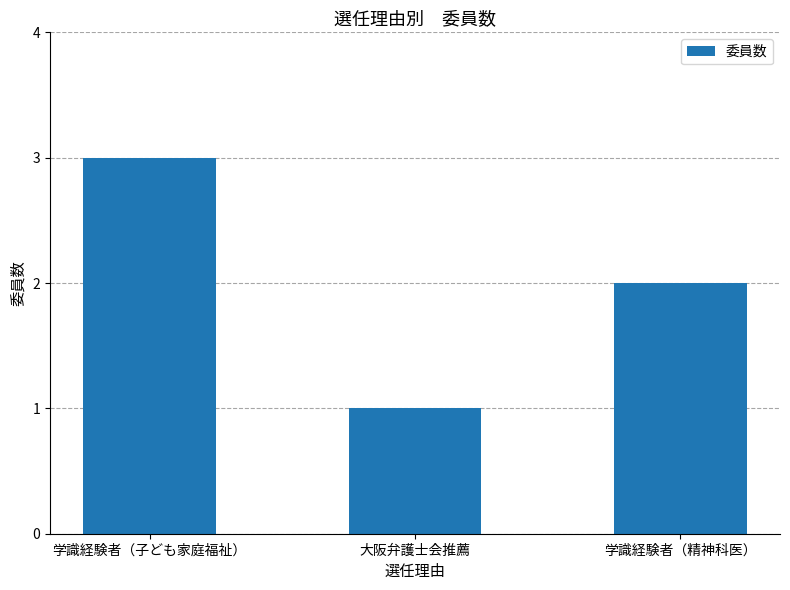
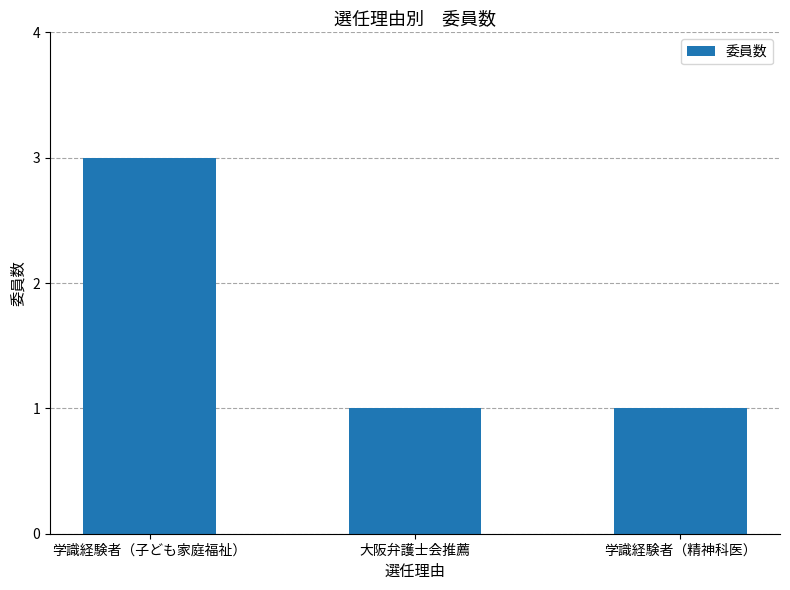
  {
    "学識経験者（子ども家庭福祉）": 3,
    "大阪弁護士会推薦": 1,
-   "学識経験者（精神科医）": 2
+   "学識経験者（精神科医）": 1
  }
